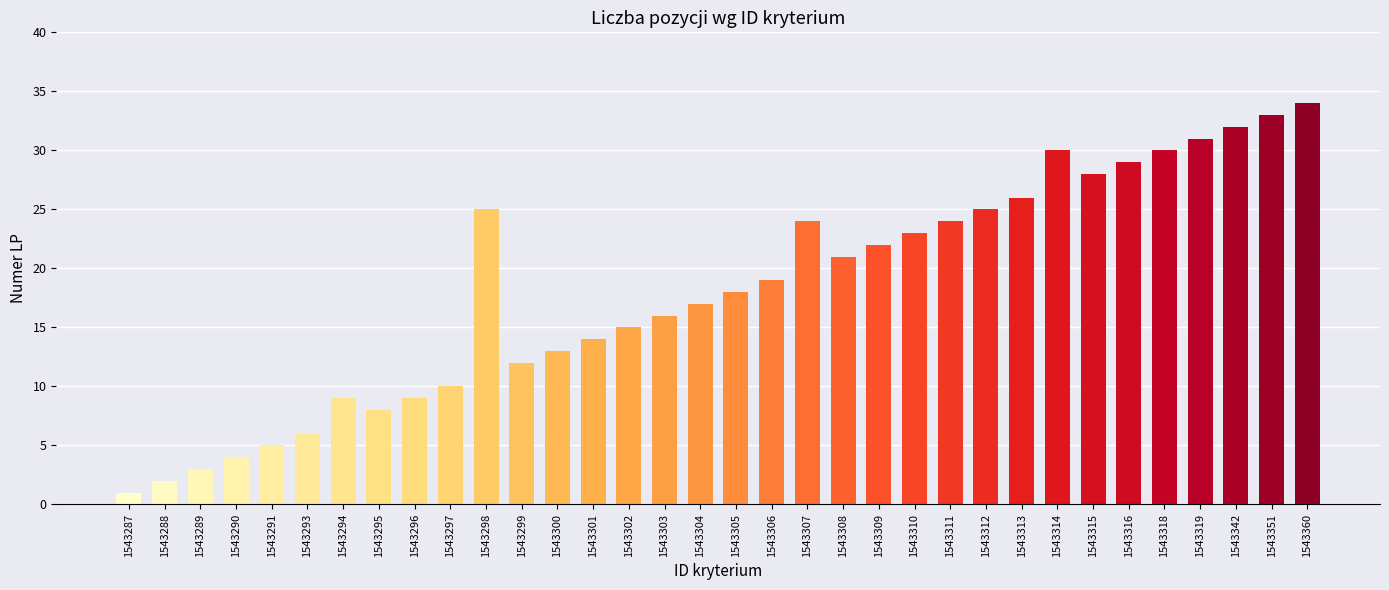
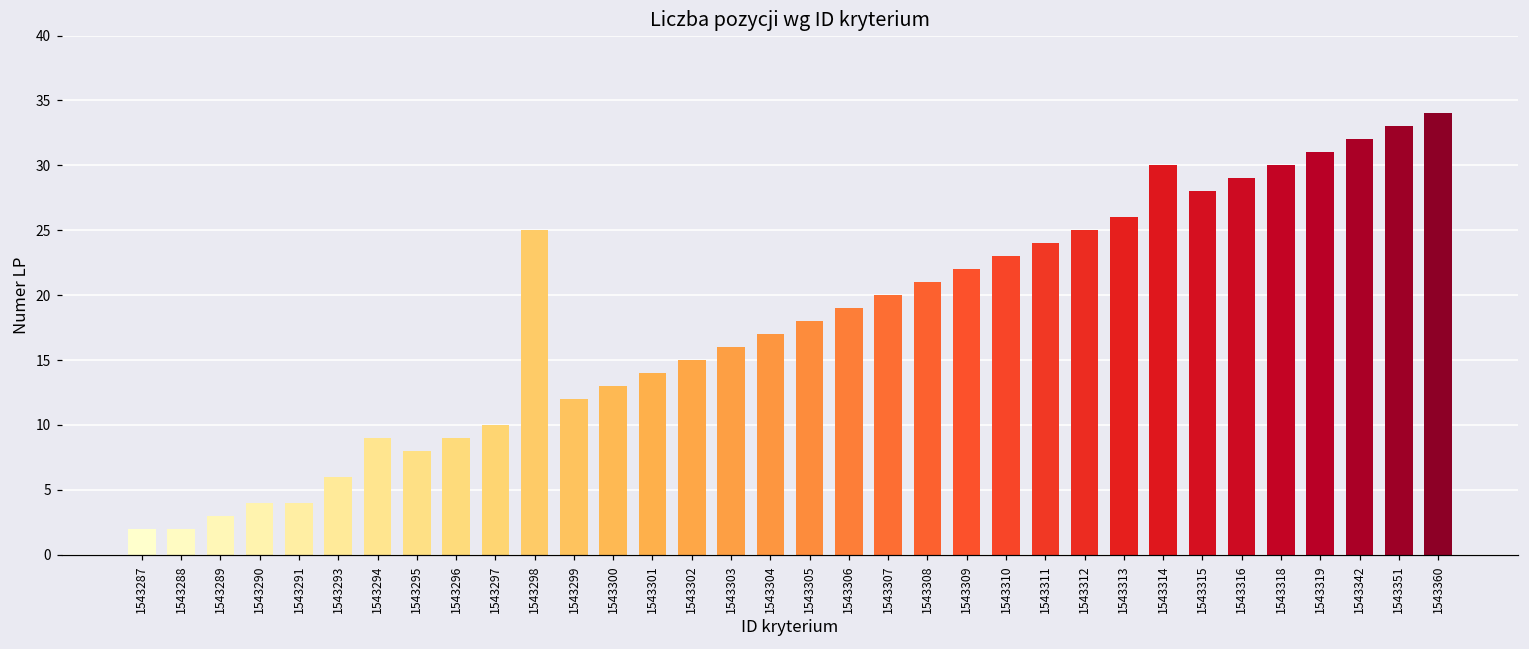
  {
-   "1543287": 1,
+   "1543287": 2,
    "1543288": 2,
    "1543289": 3,
    "1543290": 4,
-   "1543291": 5,
+   "1543291": 4,
    "1543293": 6,
    "1543294": 9,
    "1543295": 8,
    "1543296": 9,
    "1543297": 10,
    "1543298": 25,
    "1543299": 12,
    "1543300": 13,
    "1543301": 14,
    "1543302": 15,
    "1543303": 16,
    "1543304": 17,
    "1543305": 18,
    "1543306": 19,
-   "1543307": 24,
+   "1543307": 20,
    "1543308": 21,
    "1543309": 22,
    "1543310": 23,
    "1543311": 24,
    "1543312": 25,
    "1543313": 26,
    "1543314": 30,
    "1543315": 28,
    "1543316": 29,
    "1543318": 30,
    "1543319": 31,
    "1543342": 32,
    "1543351": 33,
    "1543360": 34
  }
